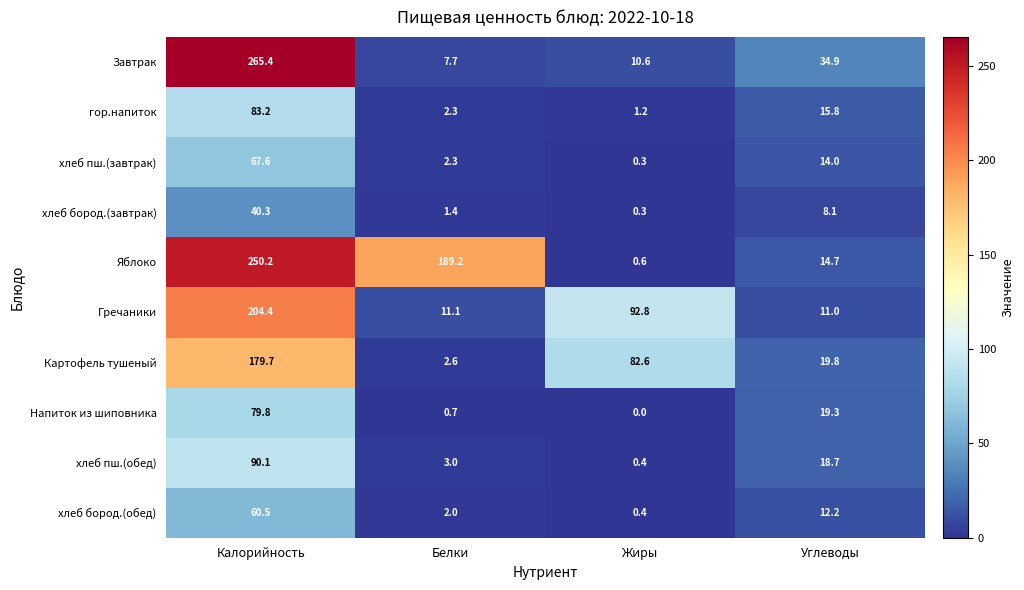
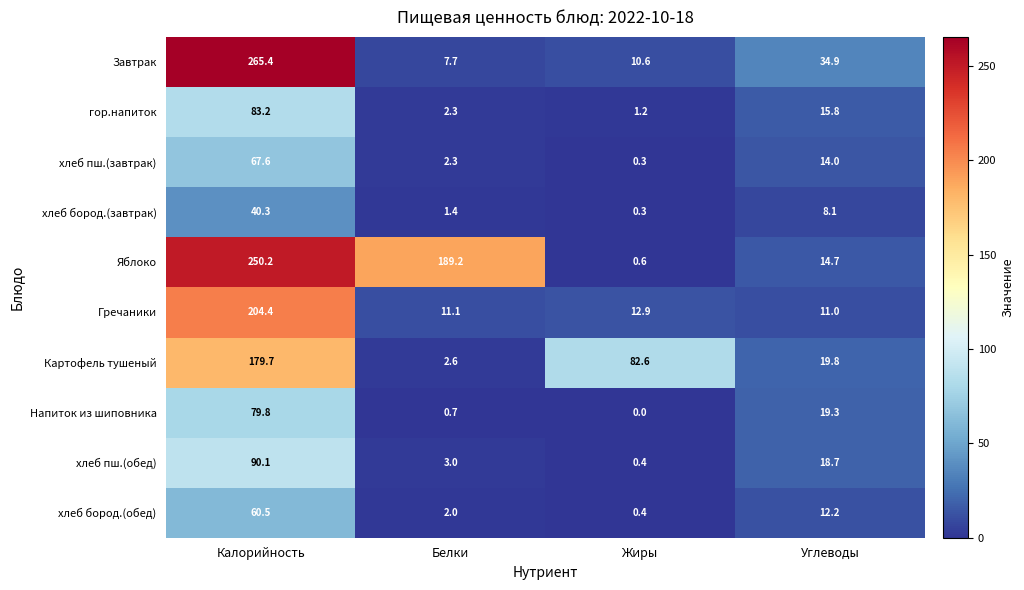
  {
    "Завтрак": {
      "Калорийность": 265.4,
      "Белки": 7.7,
      "Жиры": 10.6,
      "Углеводы": 34.9
    },
    "гор.напиток": {
      "Калорийность": 83.2,
      "Белки": 2.3,
      "Жиры": 1.2,
      "Углеводы": 15.8
    },
    "хлеб пш.(завтрак)": {
      "Калорийность": 67.6,
      "Белки": 2.3,
      "Жиры": 0.3,
      "Углеводы": 14.0
    },
    "хлеб бород.(завтрак)": {
      "Калорийность": 40.3,
      "Белки": 1.4,
      "Жиры": 0.3,
      "Углеводы": 8.1
    },
    "Яблоко": {
      "Калорийность": 250.2,
      "Белки": 189.2,
      "Жиры": 0.6,
      "Углеводы": 14.7
    },
    "Гречаники": {
      "Калорийность": 204.4,
      "Белки": 11.1,
-     "Жиры": 92.8,
+     "Жиры": 12.9,
      "Углеводы": 11.0
    },
    "Картофель тушеный": {
      "Калорийность": 179.7,
      "Белки": 2.6,
      "Жиры": 82.6,
      "Углеводы": 19.8
    },
    "Напиток из шиповника": {
      "Калорийность": 79.8,
      "Белки": 0.7,
      "Жиры": 0.0,
      "Углеводы": 19.3
    },
    "хлеб пш.(обед)": {
      "Калорийность": 90.1,
      "Белки": 3.0,
      "Жиры": 0.4,
      "Углеводы": 18.7
    },
    "хлеб бород.(обед)": {
      "Калорийность": 60.5,
      "Белки": 2.0,
      "Жиры": 0.4,
      "Углеводы": 12.2
    }
  }
